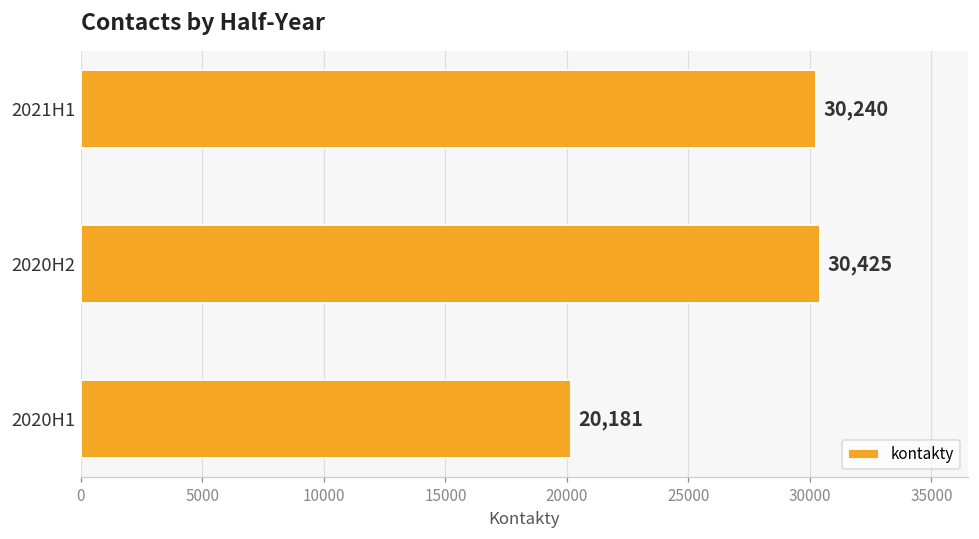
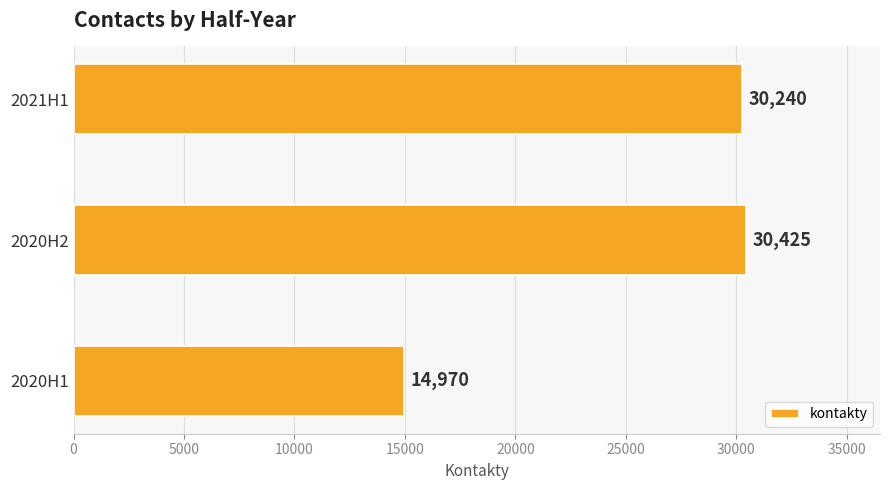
  {
    "2021H1": "30,240",
    "2020H2": "30,425",
-   "2020H1": "20,181"
+   "2020H1": "14,970"
  }
